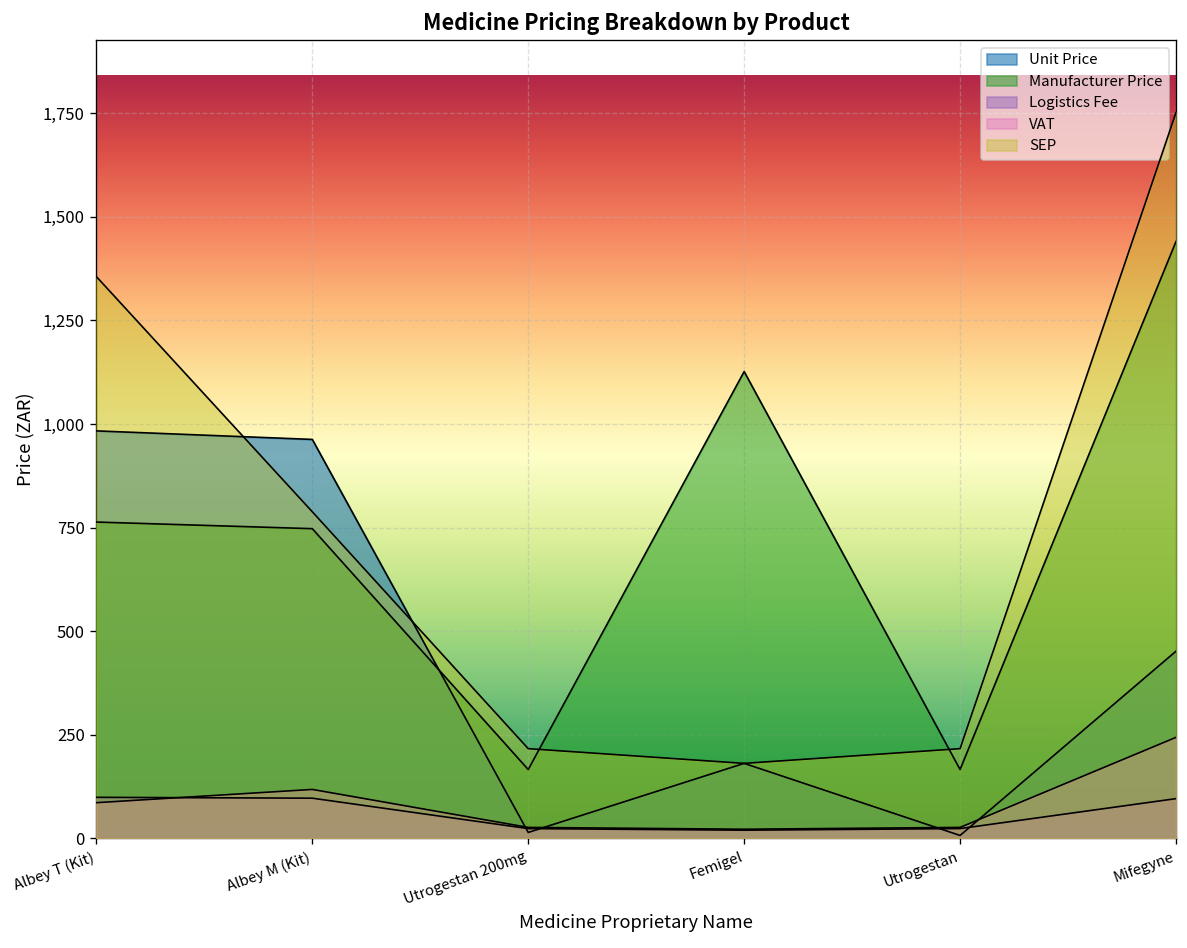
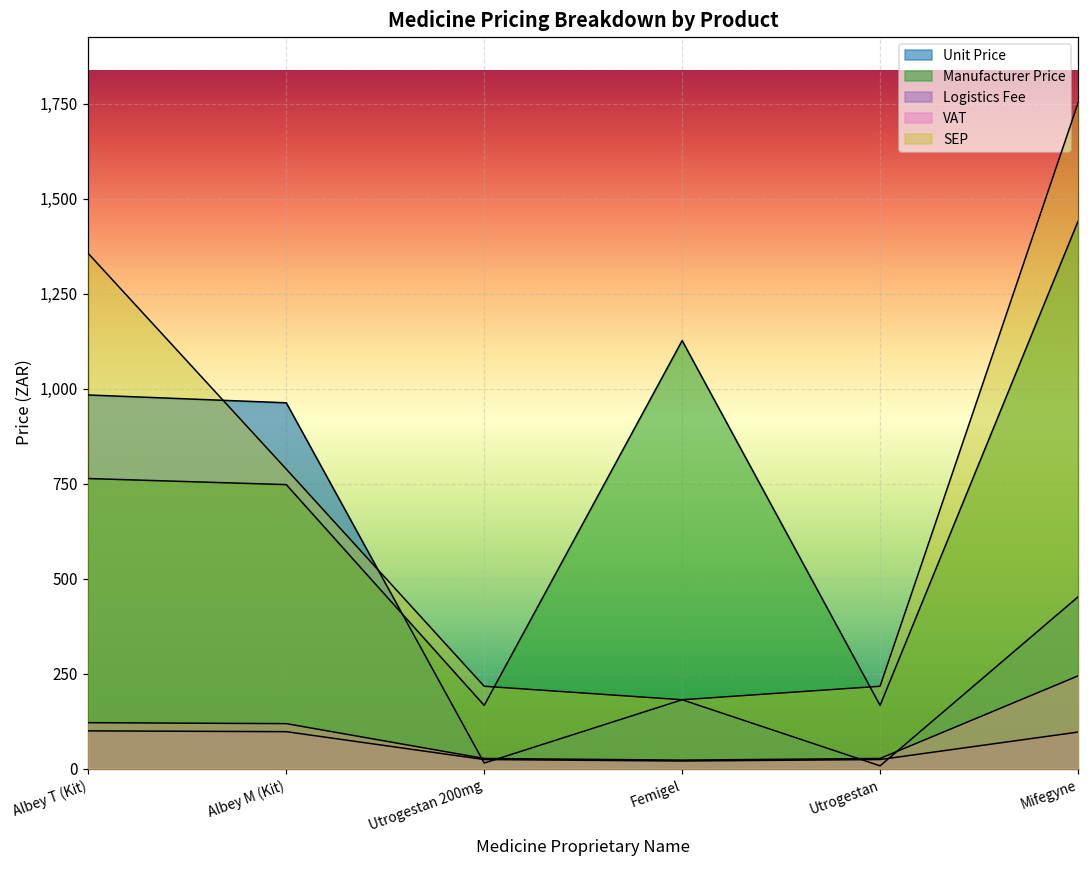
  {
    "Unit Price": {
      "Albey T (Kit)": "980",
      "Albey M (Kit)": "960",
      "Utrogestan 200mg": "10",
      "Utrogestan": "10",
      "Mifegyne": "450"
    },
    "Manufacturer Price": {
      "Albey T (Kit)": "760",
      "Albey M (Kit)": "750",
      "Utrogestan 200mg": "170",
      "Femigel": "1,130",
      "Utrogestan": "170",
      "Mifegyne": "1,440"
    },
    "Logistics Fee": {
      "Albey T (Kit)": "100",
      "Albey M (Kit)": "100",
      "Mifegyne": "100"
    },
    "VAT": {
-     "Albey T (Kit)": "90",
+     "Albey T (Kit)": "120",
      "Albey M (Kit)": "120",
      "Mifegyne": "240"
    },
    "SEP": {
      "Albey T (Kit)": "1,360",
      "Albey M (Kit)": "790",
      "Utrogestan 200mg": "220",
      "Utrogestan": "220",
      "Mifegyne": "1,750"
    }
  }
